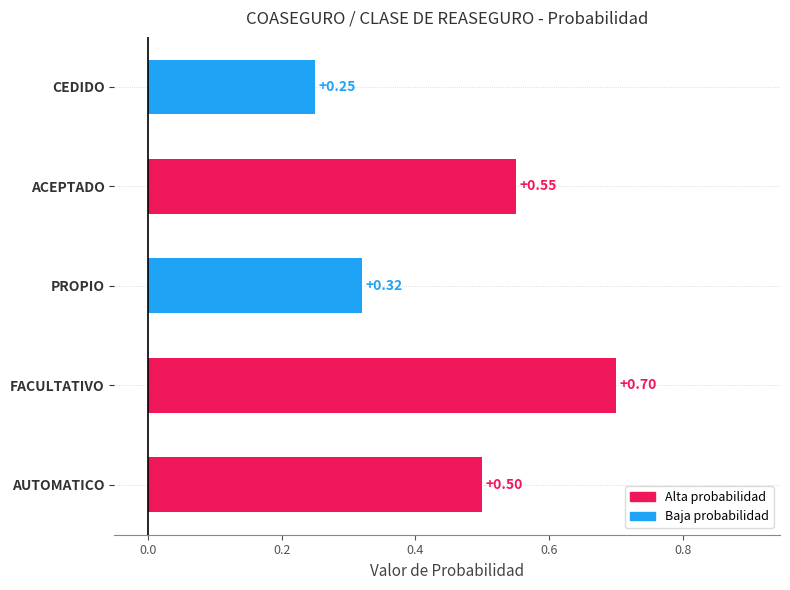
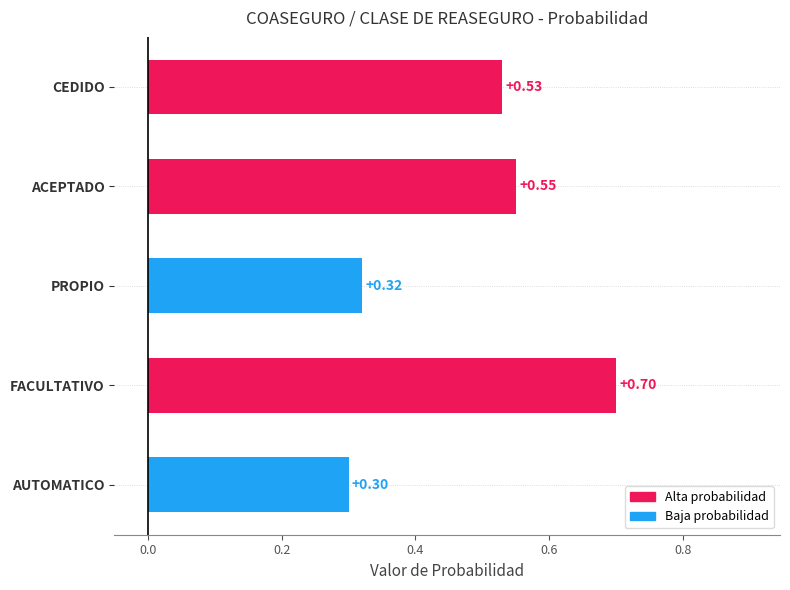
  {
-   "CEDIDO": "+0.25",
+   "CEDIDO": "+0.53",
    "ACEPTADO": "+0.55",
    "PROPIO": "+0.32",
    "FACULTATIVO": "+0.70",
-   "AUTOMATICO": "+0.50"
+   "AUTOMATICO": "+0.30"
  }
